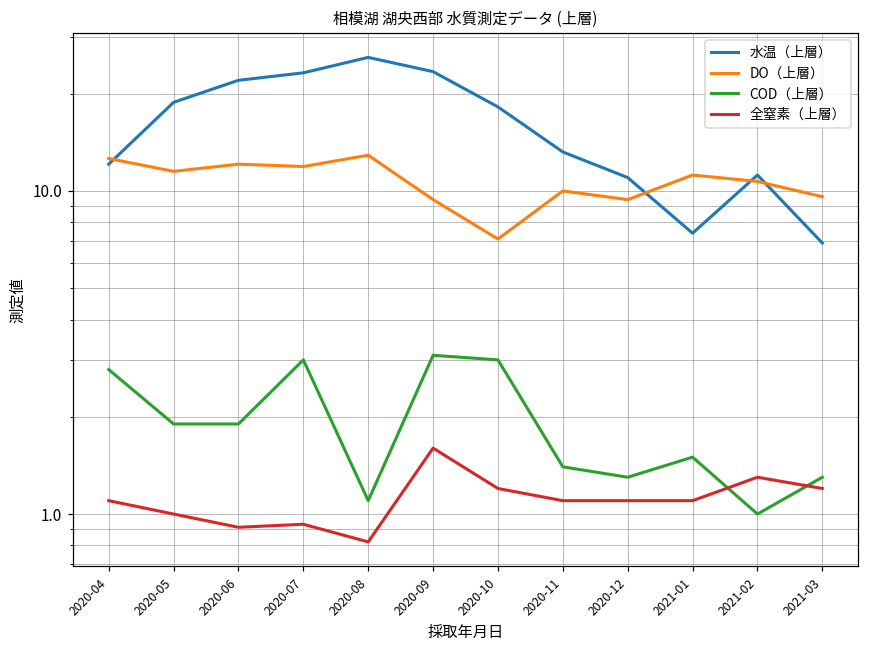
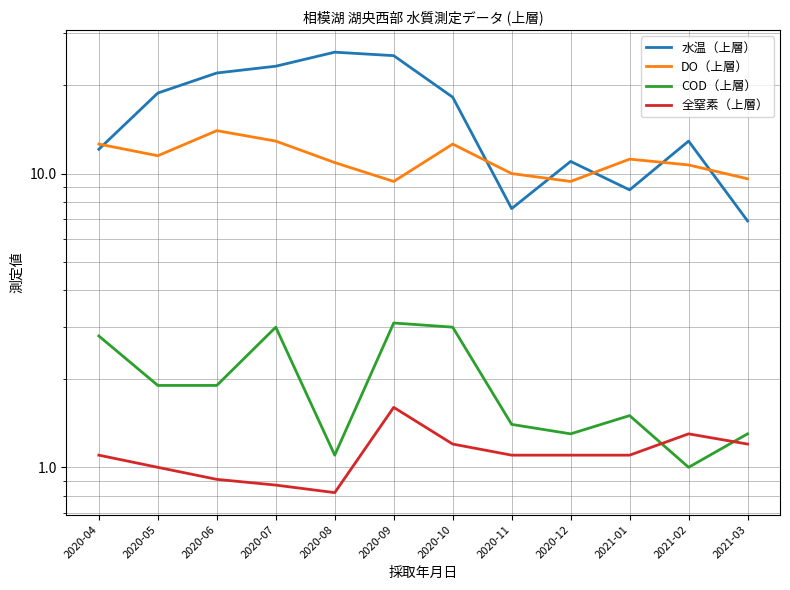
  {
    "水温（上層）": {
      "2020-04": 12.1,
      "2020-05": 19,
      "2020-06": 22,
      "2020-07": 23,
      "2020-08": 26,
-     "2020-09": 23,
+     "2020-09": 25,
      "2020-10": 18,
-     "2020-11": 13,
+     "2020-11": 7.6,
      "2020-12": 11.0,
-     "2021-01": 7.4,
-     "2021-02": 11.2,
+     "2021-01": 8.8,
+     "2021-02": 13,
      "2021-03": 6.9
    },
    "DO（上層）": {
      "2020-04": 12.6,
      "2020-05": 11.5,
-     "2020-06": 12.1,
-     "2020-07": 11.9,
-     "2020-08": 13,
+     "2020-06": 14,
+     "2020-07": 13,
+     "2020-08": 10.9,
      "2020-09": 9.4,
-     "2020-10": 7.1,
+     "2020-10": 12.6,
      "2020-11": 10.0,
      "2020-12": 9.4,
      "2021-01": 11.2,
      "2021-02": 10.7,
      "2021-03": 9.6
    },
    "COD（上層）": {
      "2020-04": 2.8,
      "2020-05": 1.9,
      "2020-06": 1.9,
      "2020-07": 3.0,
      "2020-08": 1.10,
      "2020-09": 3.1,
      "2020-10": 3.0,
      "2020-11": 1.4,
      "2020-12": 1.3,
      "2021-01": 1.5,
      "2021-02": 1.00,
      "2021-03": 1.3
    },
    "全窒素（上層）": {
      "2020-04": 1.10,
      "2020-05": 1.00,
      "2020-06": 0.91,
-     "2020-07": 0.93,
+     "2020-07": 0.87,
      "2020-08": 0.82,
      "2020-09": 1.6,
      "2020-10": 1.20,
      "2020-11": 1.10,
      "2020-12": 1.10,
      "2021-01": 1.10,
      "2021-02": 1.3,
      "2021-03": 1.20
    }
  }
